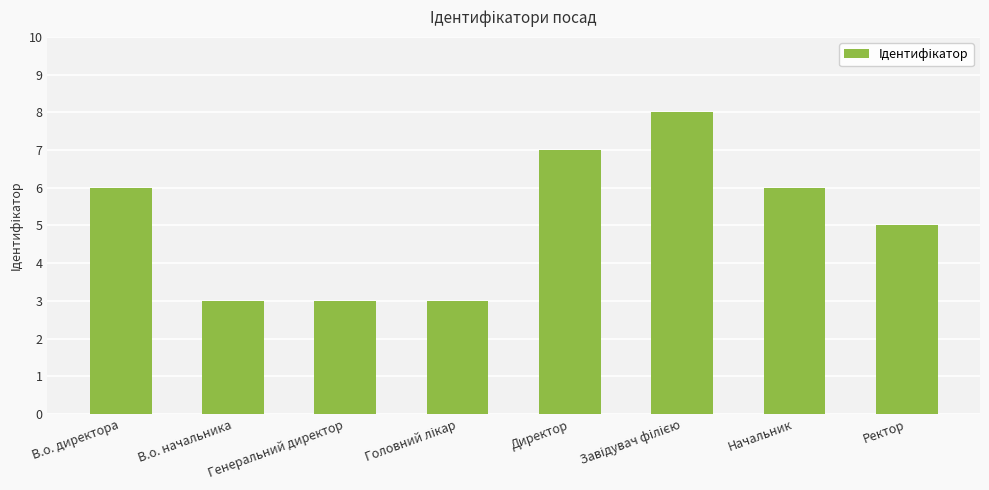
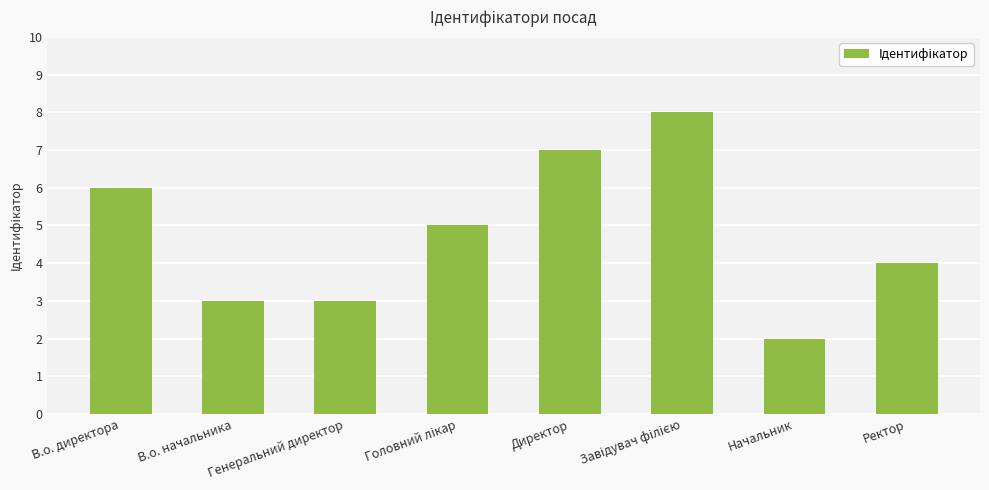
  {
    "В.о. директора": 6,
    "В.о. начальника": 3,
    "Генеральний директор": 3,
-   "Головний лікар": 3,
+   "Головний лікар": 5,
    "Директор": 7,
    "Завідувач філією": 8,
-   "Начальник": 6,
-   "Ректор": 5
+   "Начальник": 2,
+   "Ректор": 4
  }
